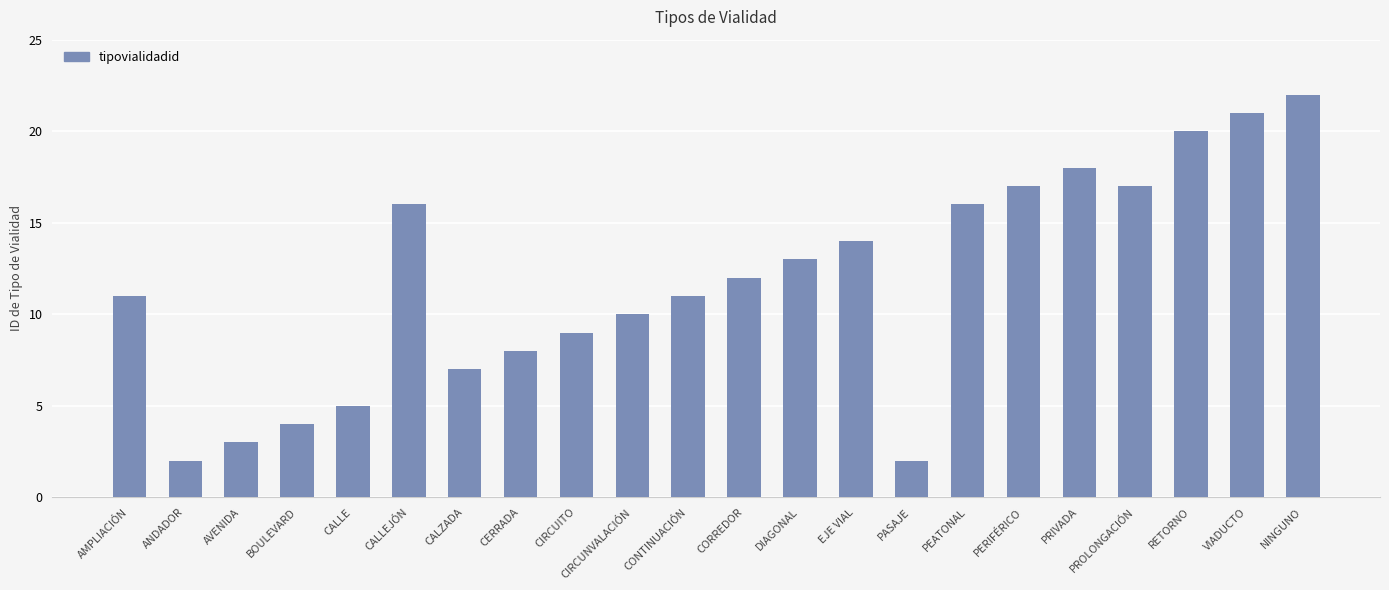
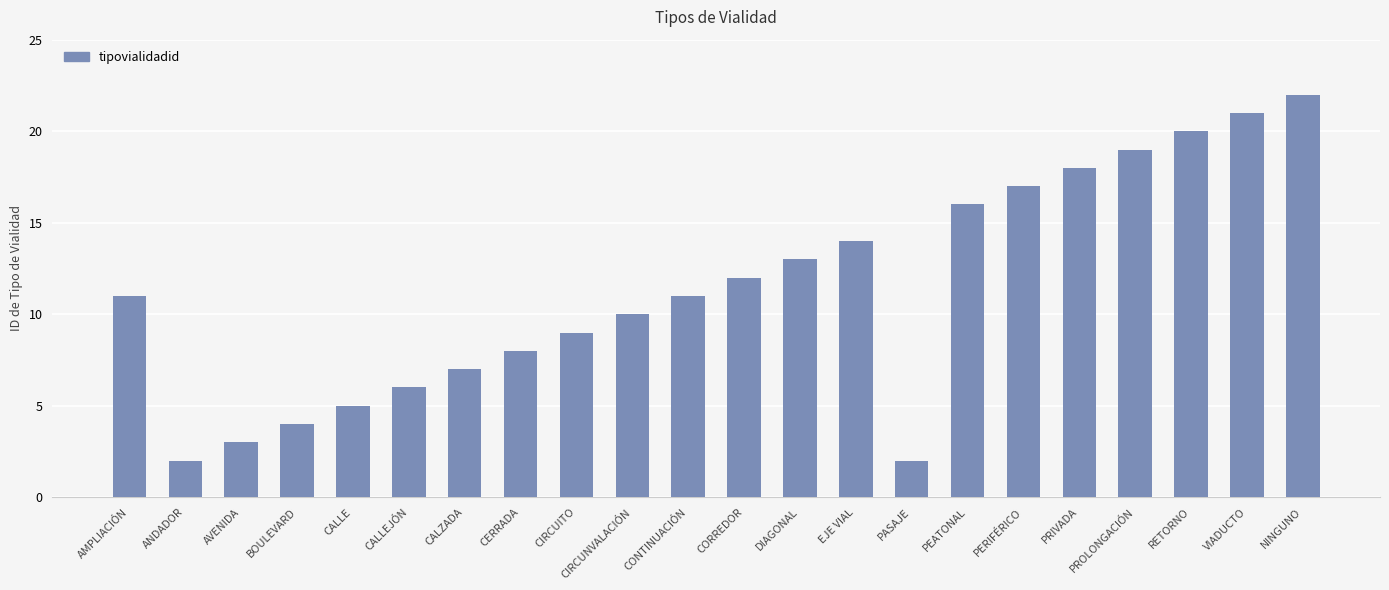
  {
    "AMPLIACIÓN": 11,
    "ANDADOR": 2,
    "AVENIDA": 3,
    "BOULEVARD": 4,
    "CALLE": 5,
-   "CALLEJÓN": 16,
+   "CALLEJÓN": 6,
    "CALZADA": 7,
    "CERRADA": 8,
    "CIRCUITO": 9,
    "CIRCUNVALACIÓN": 10,
    "CONTINUACIÓN": 11,
    "CORREDOR": 12,
    "DIAGONAL": 13,
    "EJE VIAL": 14,
    "PASAJE": 2,
    "PEATONAL": 16,
    "PERIFÉRICO": 17,
    "PRIVADA": 18,
-   "PROLONGACIÓN": 17,
+   "PROLONGACIÓN": 19,
    "RETORNO": 20,
    "VIADUCTO": 21,
    "NINGUNO": 22
  }
